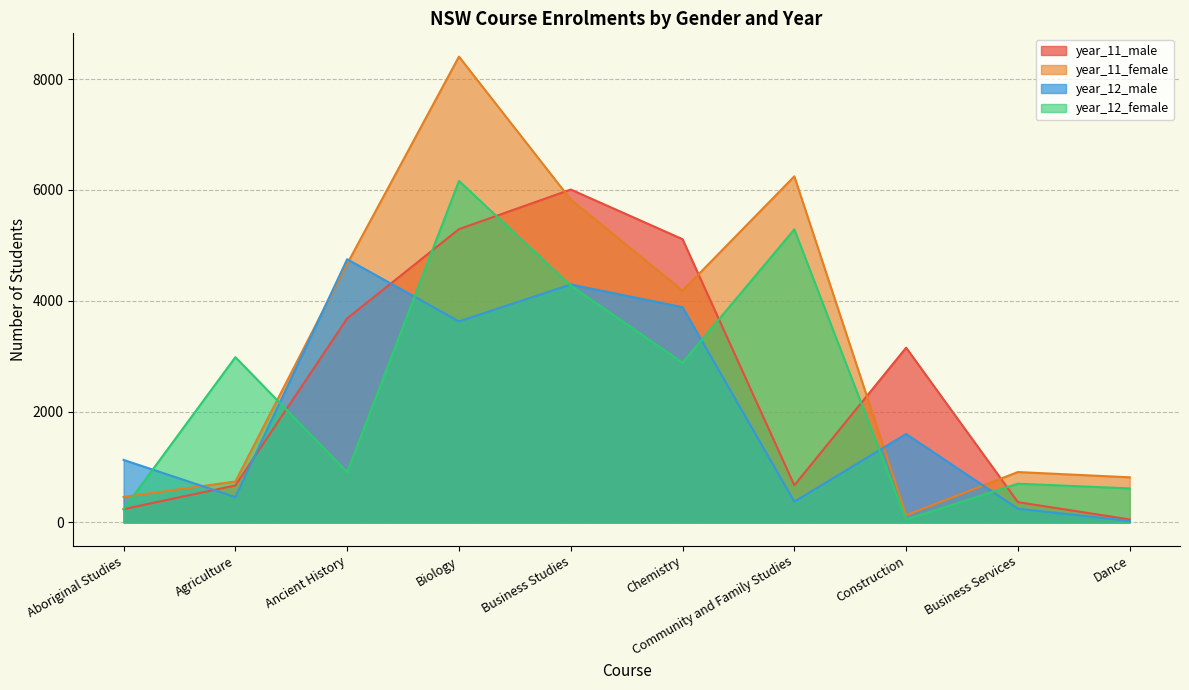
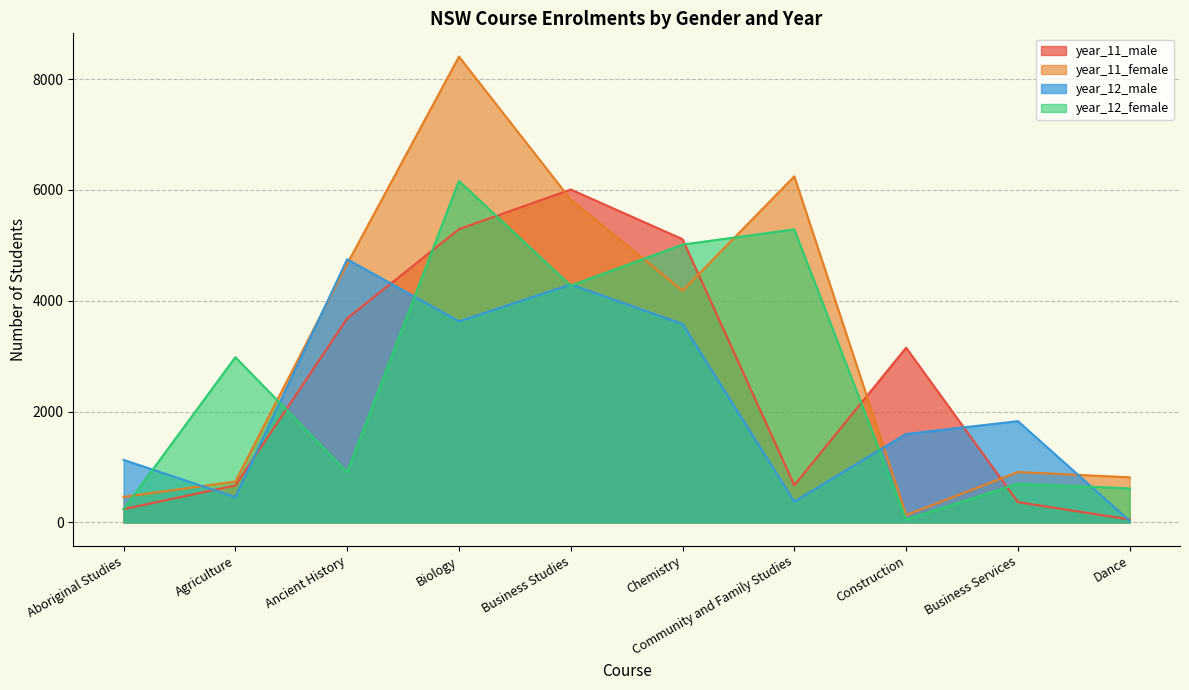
  {
    "year_12_male": {
      "Aboriginal Studies": 1100,
      "Agriculture": 500,
      "Ancient History": 4700,
      "Biology": 3600,
-     "Chemistry": 3900,
+     "Chemistry": 3600,
      "Community and Family Studies": 400,
      "Construction": 1600,
-     "Business Services": 200
+     "Business Services": 1800
    },
    "year_12_female": {
      "Agriculture": 3000,
      "Ancient History": 900,
      "Biology": 6200,
-     "Chemistry": 2900,
+     "Chemistry": 5000,
      "Community and Family Studies": 5300,
      "Construction": 100,
      "Business Services": 700,
      "Dance": 600
    }
  }
